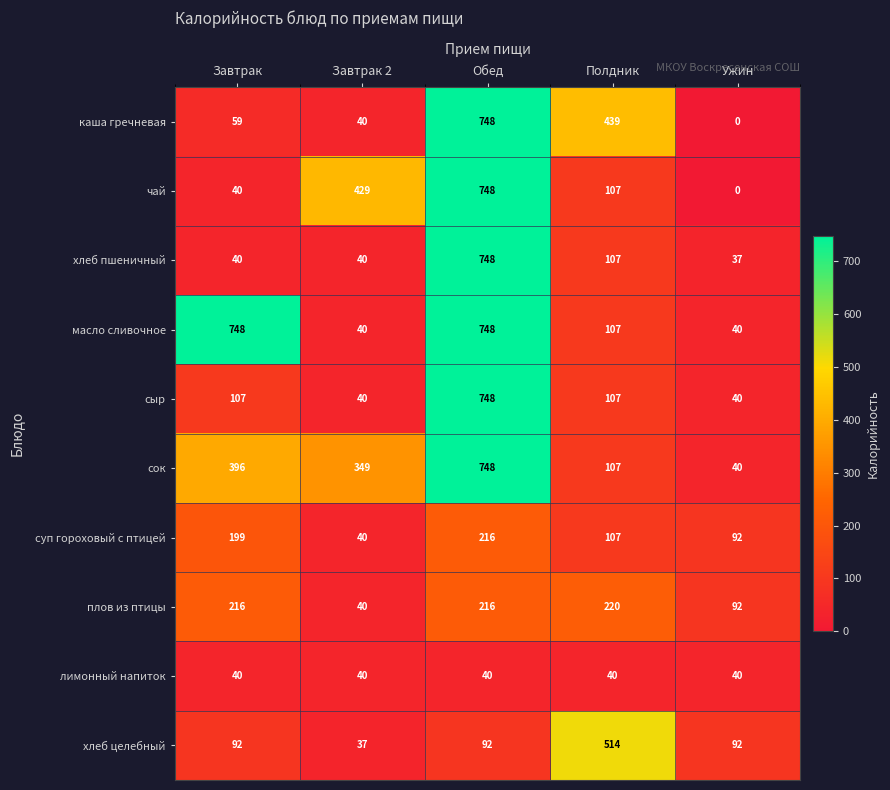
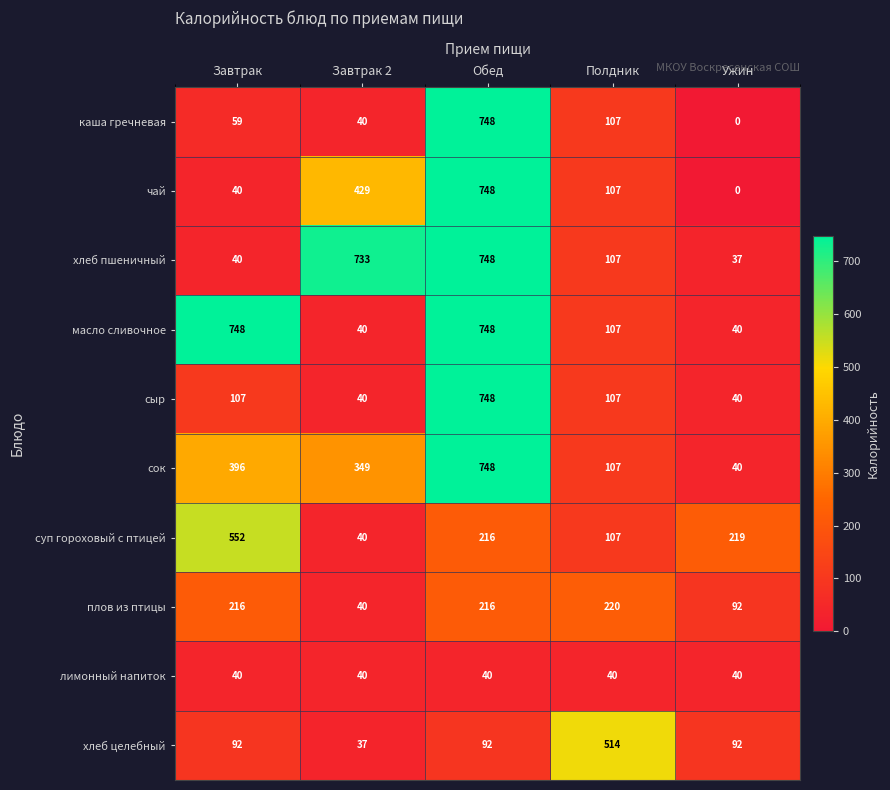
  {
    "каша гречневая": {
      "Завтрак": 59,
      "Завтрак 2": 40,
      "Обед": 748,
-     "Полдник": 439,
+     "Полдник": 107,
      "Ужин": 0
    },
    "чай": {
      "Завтрак": 40,
      "Завтрак 2": 429,
      "Обед": 748,
      "Полдник": 107,
      "Ужин": 0
    },
    "хлеб пшеничный": {
      "Завтрак": 40,
-     "Завтрак 2": 40,
+     "Завтрак 2": 733,
      "Обед": 748,
      "Полдник": 107,
      "Ужин": 37
    },
    "масло сливочное": {
      "Завтрак": 748,
      "Завтрак 2": 40,
      "Обед": 748,
      "Полдник": 107,
      "Ужин": 40
    },
    "сыр": {
      "Завтрак": 107,
      "Завтрак 2": 40,
      "Обед": 748,
      "Полдник": 107,
      "Ужин": 40
    },
    "сок": {
      "Завтрак": 396,
      "Завтрак 2": 349,
      "Обед": 748,
      "Полдник": 107,
      "Ужин": 40
    },
    "суп гороховый с птицей": {
-     "Завтрак": 199,
+     "Завтрак": 552,
      "Завтрак 2": 40,
      "Обед": 216,
      "Полдник": 107,
-     "Ужин": 92
+     "Ужин": 219
    },
    "плов из птицы": {
      "Завтрак": 216,
      "Завтрак 2": 40,
      "Обед": 216,
      "Полдник": 220,
      "Ужин": 92
    },
    "лимонный напиток": {
      "Завтрак": 40,
      "Завтрак 2": 40,
      "Обед": 40,
      "Полдник": 40,
      "Ужин": 40
    },
    "хлеб целебный": {
      "Завтрак": 92,
      "Завтрак 2": 37,
      "Обед": 92,
      "Полдник": 514,
      "Ужин": 92
    }
  }
